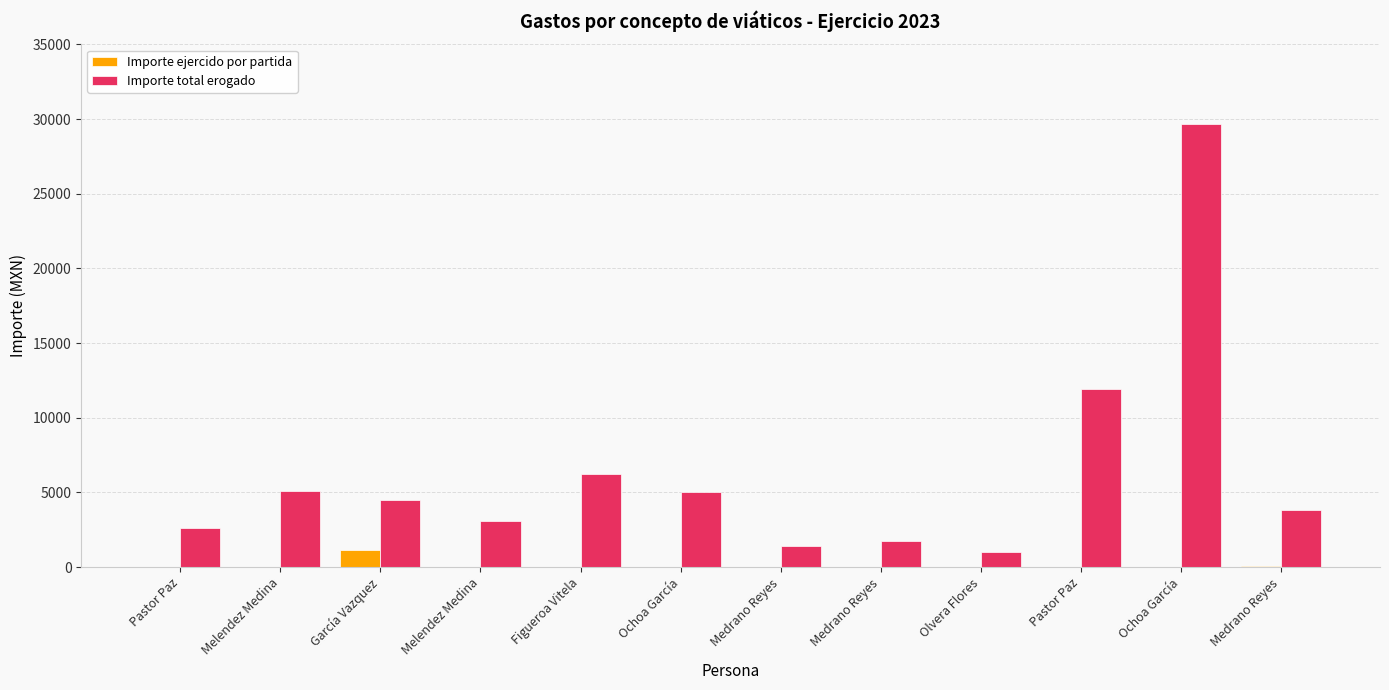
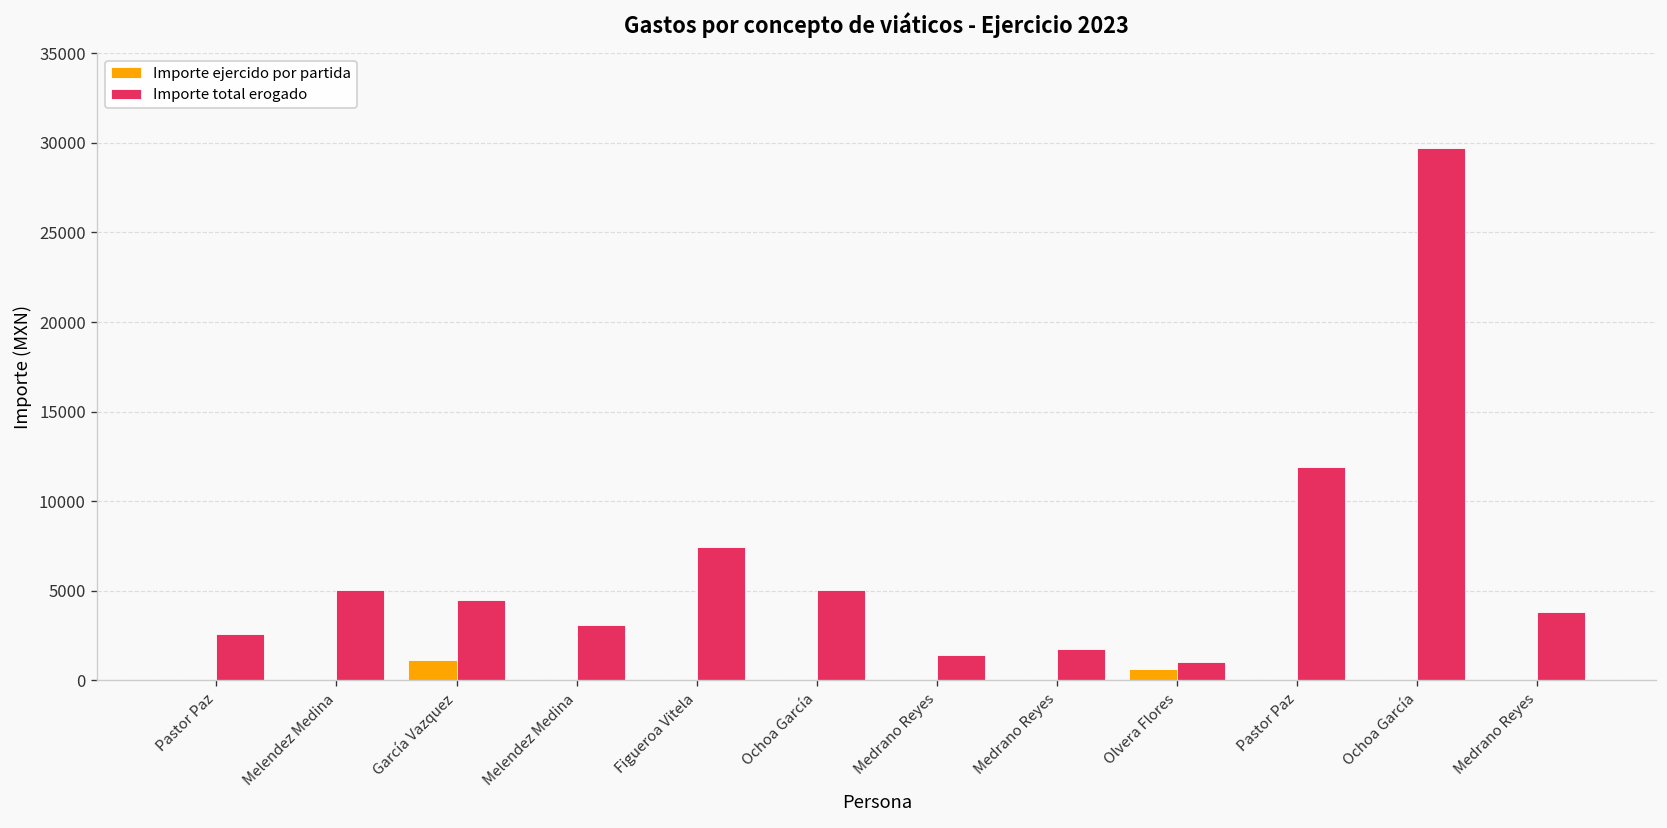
  {
    "Importe ejercido por partida": {
      "García Vazquez": 1200,
-     "Olvera Flores": 0
+     "Olvera Flores": 600
    },
    "Importe total erogado": {
      "García Vazquez": 4500,
-     "Figueroa Vitela": 6200,
+     "Figueroa Vitela": 7400,
      "Olvera Flores": 1000
    }
  }
